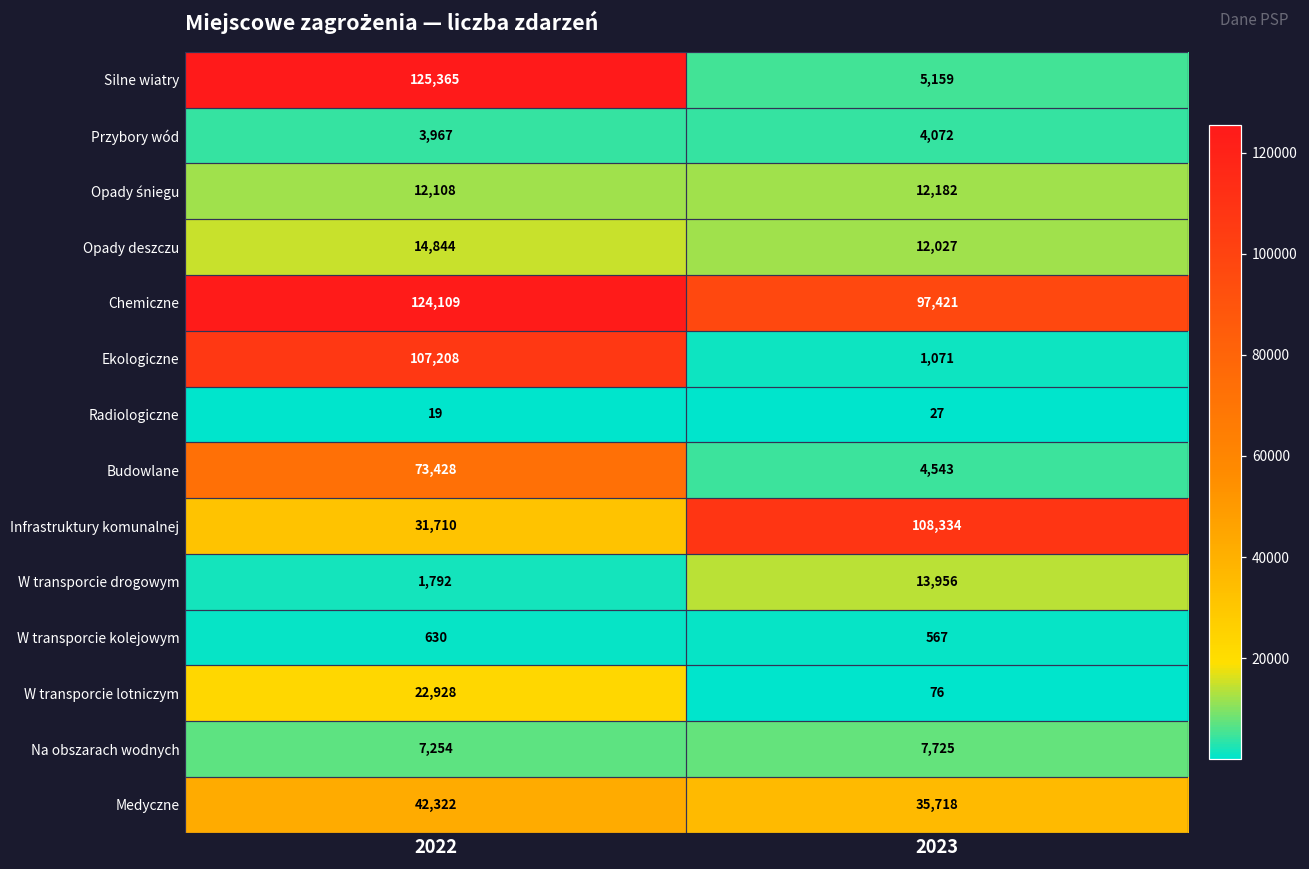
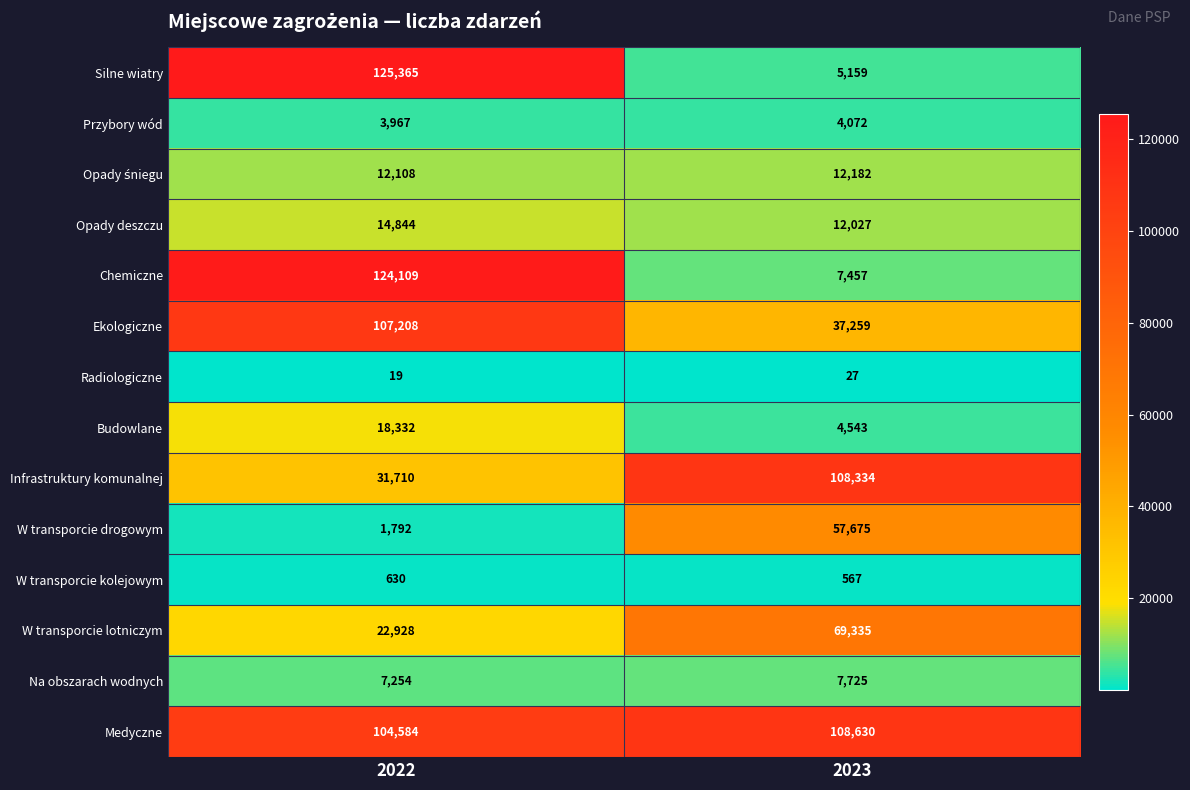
  {
    "Silne wiatry": {
      "2022": "125,365",
      "2023": "5,159"
    },
    "Przybory wód": {
      "2022": "3,967",
      "2023": "4,072"
    },
    "Opady śniegu": {
      "2022": "12,108",
      "2023": "12,182"
    },
    "Opady deszczu": {
      "2022": "14,844",
      "2023": "12,027"
    },
    "Chemiczne": {
      "2022": "124,109",
-     "2023": "97,421"
+     "2023": "7,457"
    },
    "Ekologiczne": {
      "2022": "107,208",
-     "2023": "1,071"
+     "2023": "37,259"
    },
    "Radiologiczne": {
      "2022": "19",
      "2023": "27"
    },
    "Budowlane": {
-     "2022": "73,428",
+     "2022": "18,332",
      "2023": "4,543"
    },
    "Infrastruktury komunalnej": {
      "2022": "31,710",
      "2023": "108,334"
    },
    "W transporcie drogowym": {
      "2022": "1,792",
-     "2023": "13,956"
+     "2023": "57,675"
    },
    "W transporcie kolejowym": {
      "2022": "630",
      "2023": "567"
    },
    "W transporcie lotniczym": {
      "2022": "22,928",
-     "2023": "76"
+     "2023": "69,335"
    },
    "Na obszarach wodnych": {
      "2022": "7,254",
      "2023": "7,725"
    },
    "Medyczne": {
-     "2022": "42,322",
-     "2023": "35,718"
+     "2022": "104,584",
+     "2023": "108,630"
    }
  }
